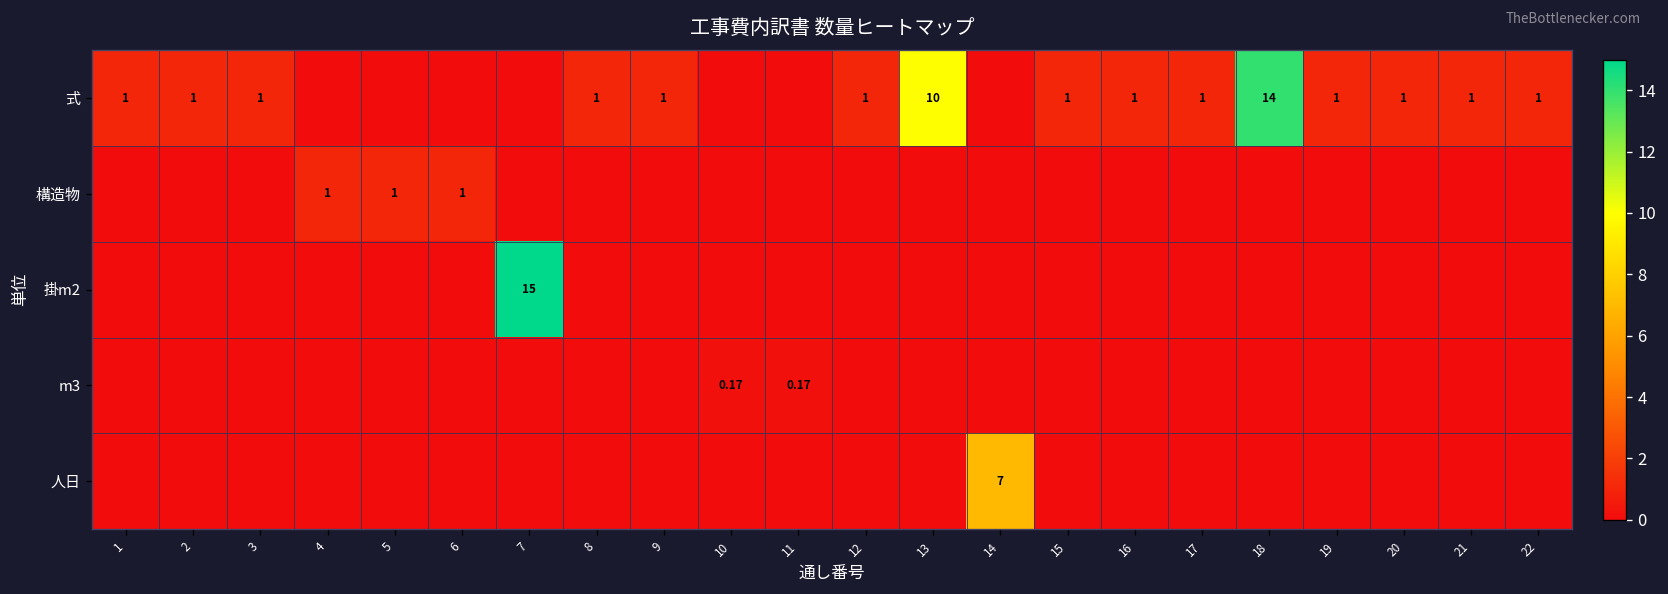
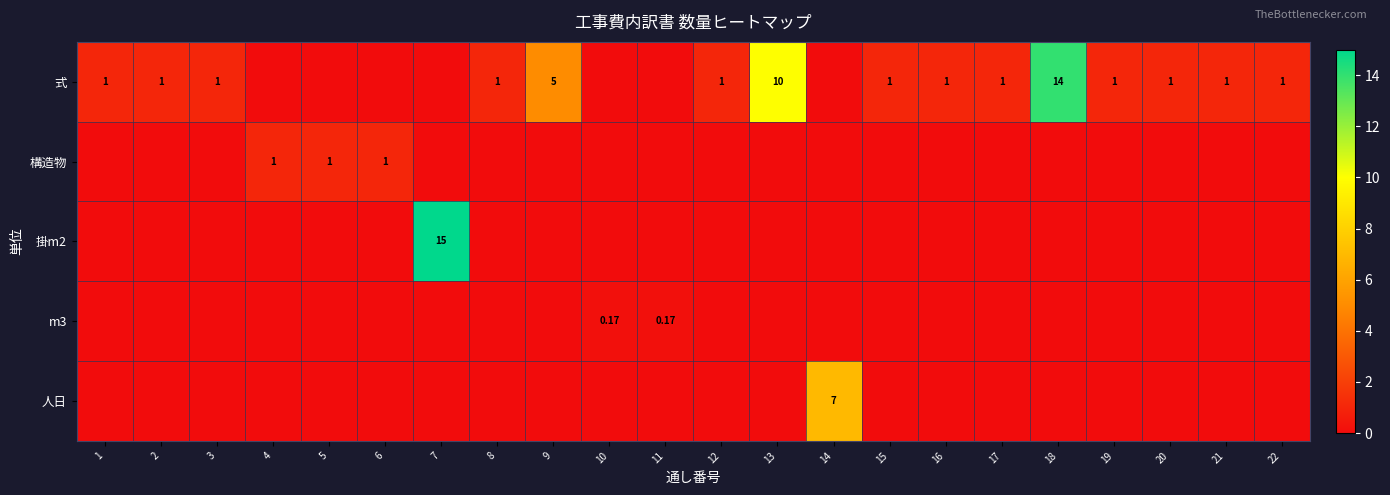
  {
    "式": {
      "1": 1,
      "2": 1,
      "3": 1,
      "8": 1,
-     "9": 1,
+     "9": 5,
      "12": 1,
      "13": 10,
      "15": 1,
      "16": 1,
      "17": 1,
      "18": 14,
      "19": 1,
      "20": 1,
      "21": 1,
      "22": 1
    },
    "構造物": {
      "4": 1,
      "5": 1,
      "6": 1
    },
    "掛m2": {
      "7": 15
    },
    "m3": {
      "10": 0.17,
      "11": 0.17
    },
    "人日": {
      "14": 7
    }
  }
